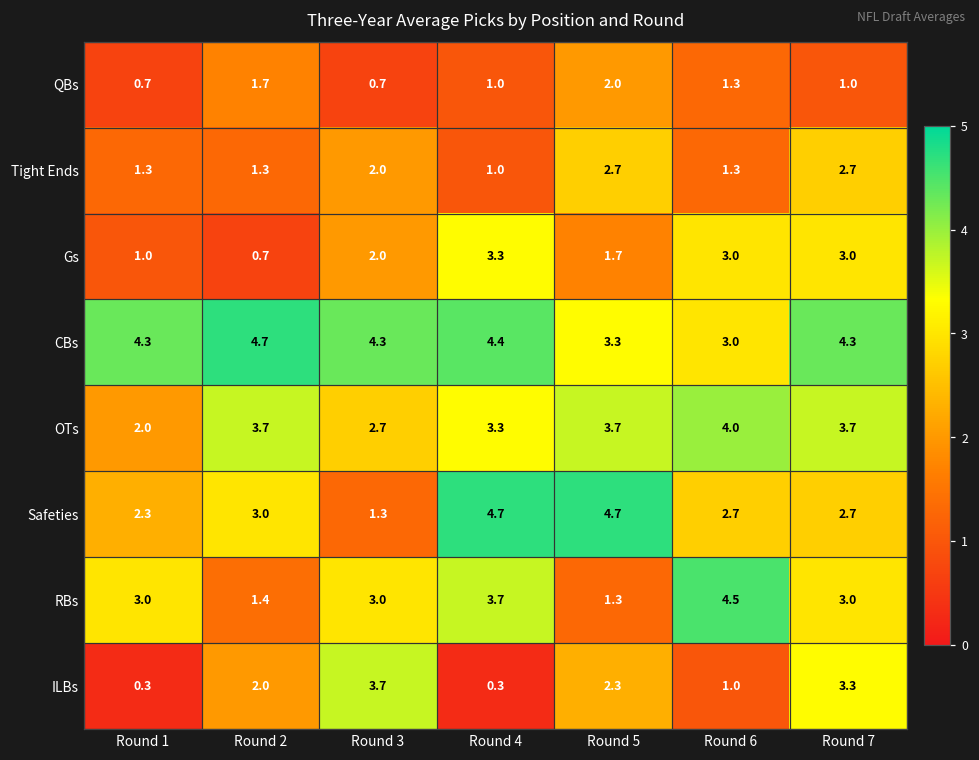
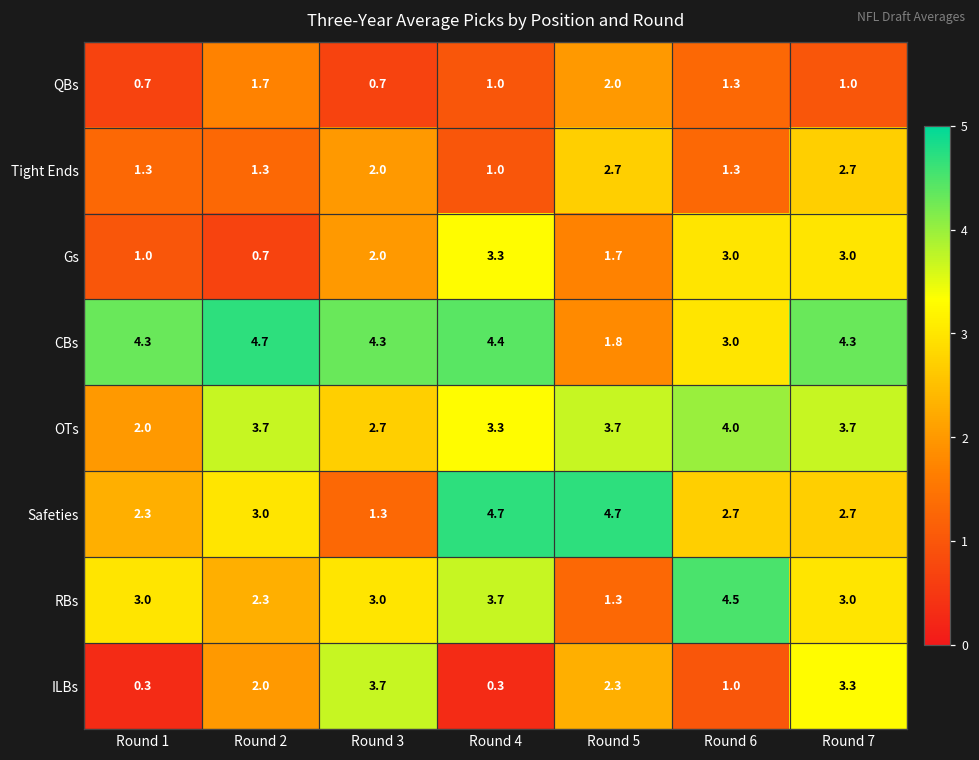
  {
    "QBs": {
      "Round 1": 0.7,
      "Round 2": 1.7,
      "Round 3": 0.7,
      "Round 4": 1.0,
      "Round 5": 2.0,
      "Round 6": 1.3,
      "Round 7": 1.0
    },
    "Tight Ends": {
      "Round 1": 1.3,
      "Round 2": 1.3,
      "Round 3": 2.0,
      "Round 4": 1.0,
      "Round 5": 2.7,
      "Round 6": 1.3,
      "Round 7": 2.7
    },
    "Gs": {
      "Round 1": 1.0,
      "Round 2": 0.7,
      "Round 3": 2.0,
      "Round 4": 3.3,
      "Round 5": 1.7,
      "Round 6": 3.0,
      "Round 7": 3.0
    },
    "CBs": {
      "Round 1": 4.3,
      "Round 2": 4.7,
      "Round 3": 4.3,
      "Round 4": 4.4,
-     "Round 5": 3.3,
+     "Round 5": 1.8,
      "Round 6": 3.0,
      "Round 7": 4.3
    },
    "OTs": {
      "Round 1": 2.0,
      "Round 2": 3.7,
      "Round 3": 2.7,
      "Round 4": 3.3,
      "Round 5": 3.7,
      "Round 6": 4.0,
      "Round 7": 3.7
    },
    "Safeties": {
      "Round 1": 2.3,
      "Round 2": 3.0,
      "Round 3": 1.3,
      "Round 4": 4.7,
      "Round 5": 4.7,
      "Round 6": 2.7,
      "Round 7": 2.7
    },
    "RBs": {
      "Round 1": 3.0,
-     "Round 2": 1.4,
+     "Round 2": 2.3,
      "Round 3": 3.0,
      "Round 4": 3.7,
      "Round 5": 1.3,
      "Round 6": 4.5,
      "Round 7": 3.0
    },
    "ILBs": {
      "Round 1": 0.3,
      "Round 2": 2.0,
      "Round 3": 3.7,
      "Round 4": 0.3,
      "Round 5": 2.3,
      "Round 6": 1.0,
      "Round 7": 3.3
    }
  }
